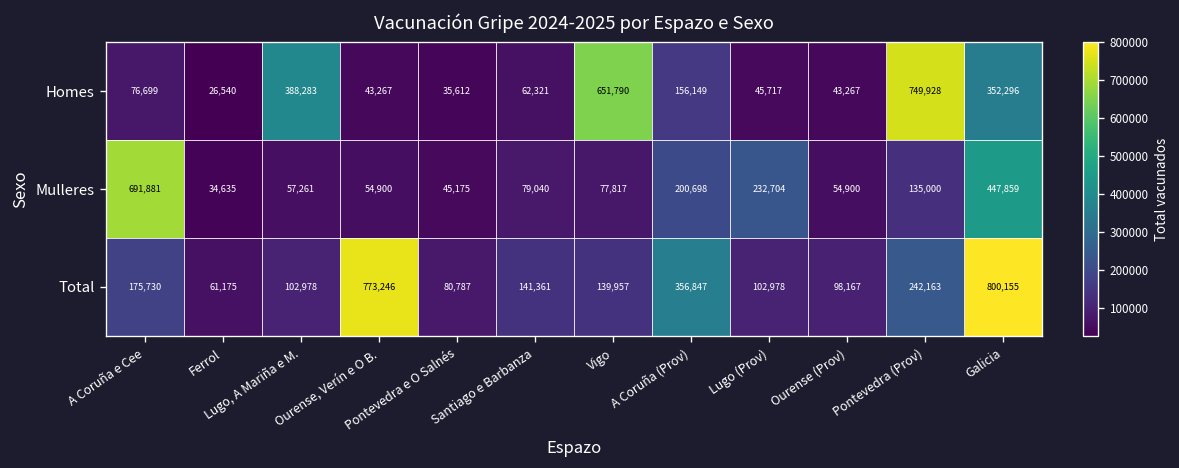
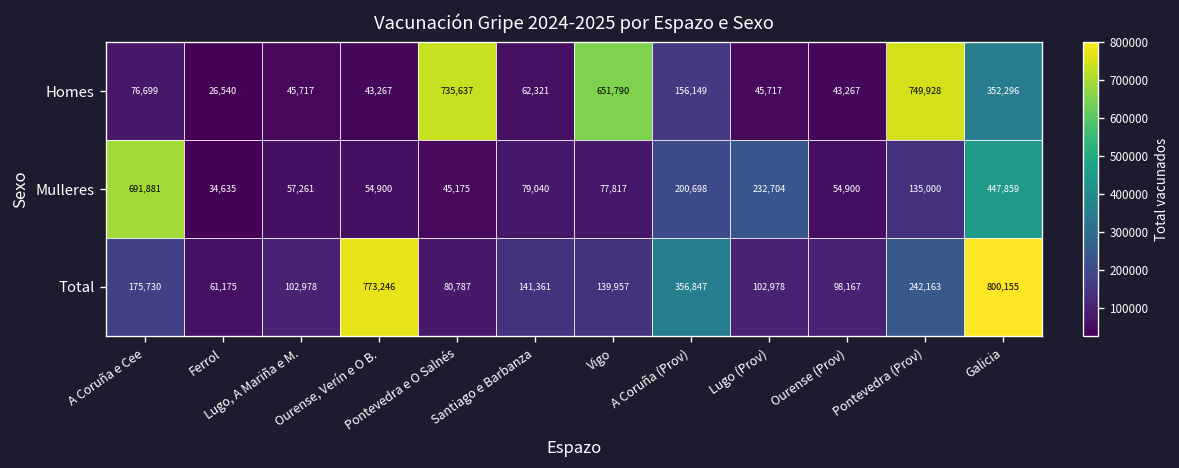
  {
    "Homes": {
      "A Coruña e Cee": "76,699",
      "Ferrol": "26,540",
-     "Lugo, A Mariña e M.": "388,283",
+     "Lugo, A Mariña e M.": "45,717",
      "Ourense, Verín e O B.": "43,267",
-     "Pontevedra e O Salnés": "35,612",
+     "Pontevedra e O Salnés": "735,637",
      "Santiago e Barbanza": "62,321",
      "Vigo": "651,790",
      "A Coruña (Prov)": "156,149",
      "Lugo (Prov)": "45,717",
      "Ourense (Prov)": "43,267",
      "Pontevedra (Prov)": "749,928",
      "Galicia": "352,296"
    },
    "Mulleres": {
      "A Coruña e Cee": "691,881",
      "Ferrol": "34,635",
      "Lugo, A Mariña e M.": "57,261",
      "Ourense, Verín e O B.": "54,900",
      "Pontevedra e O Salnés": "45,175",
      "Santiago e Barbanza": "79,040",
      "Vigo": "77,817",
      "A Coruña (Prov)": "200,698",
      "Lugo (Prov)": "232,704",
      "Ourense (Prov)": "54,900",
      "Pontevedra (Prov)": "135,000",
      "Galicia": "447,859"
    },
    "Total": {
      "A Coruña e Cee": "175,730",
      "Ferrol": "61,175",
      "Lugo, A Mariña e M.": "102,978",
      "Ourense, Verín e O B.": "773,246",
      "Pontevedra e O Salnés": "80,787",
      "Santiago e Barbanza": "141,361",
      "Vigo": "139,957",
      "A Coruña (Prov)": "356,847",
      "Lugo (Prov)": "102,978",
      "Ourense (Prov)": "98,167",
      "Pontevedra (Prov)": "242,163",
      "Galicia": "800,155"
    }
  }
